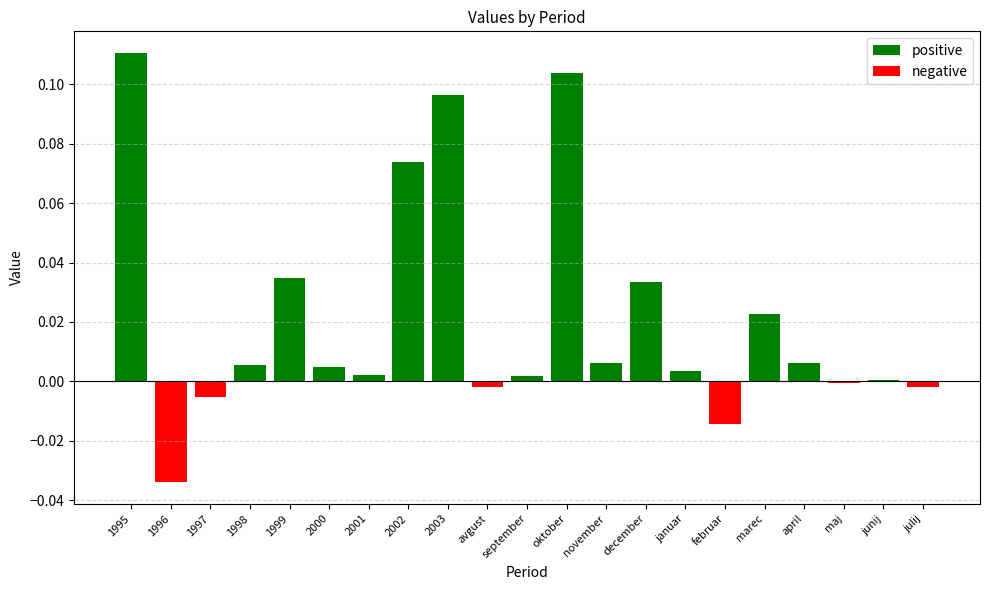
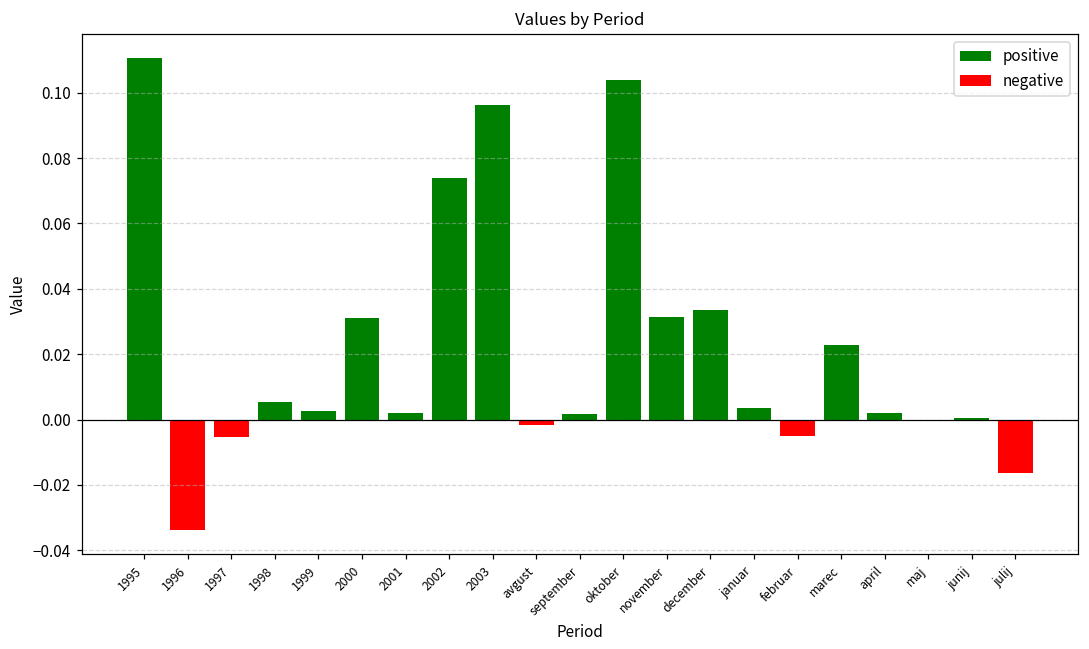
  {
    "positive": {
      "1995": 0.111,
      "1996": 0.000,
      "1997": 0.000,
      "1998": 0.005,
-     "1999": 0.035,
-     "2000": 0.005,
+     "1999": 0.003,
+     "2000": 0.031,
      "2001": 0.002,
      "2002": 0.074,
      "2003": 0.096,
      "avgust": 0.000,
      "september": 0.002,
      "oktober": 0.104,
-     "november": 0.006,
+     "november": 0.031,
      "december": 0.034,
      "januar": 0.003,
      "februar": 0.000,
      "marec": 0.023,
-     "april": 0.006,
+     "april": 0.002,
      "maj": 0.000,
      "julij": 0.000
    },
    "negative": {
      "1995": 0.000,
      "1996": -0.034,
      "1997": -0.005,
      "1998": 0.000,
      "1999": 0.000,
      "2000": 0.000,
      "2001": 0.000,
      "2002": 0.000,
      "2003": 0.000,
      "avgust": -0.002,
      "september": 0.000,
      "oktober": 0.000,
      "november": 0.000,
      "december": 0.000,
      "januar": 0.000,
-     "februar": -0.014,
+     "februar": -0.005,
      "marec": 0.000,
      "april": 0.000,
      "junij": 0.000,
-     "julij": -0.002
+     "julij": -0.016
    }
  }
